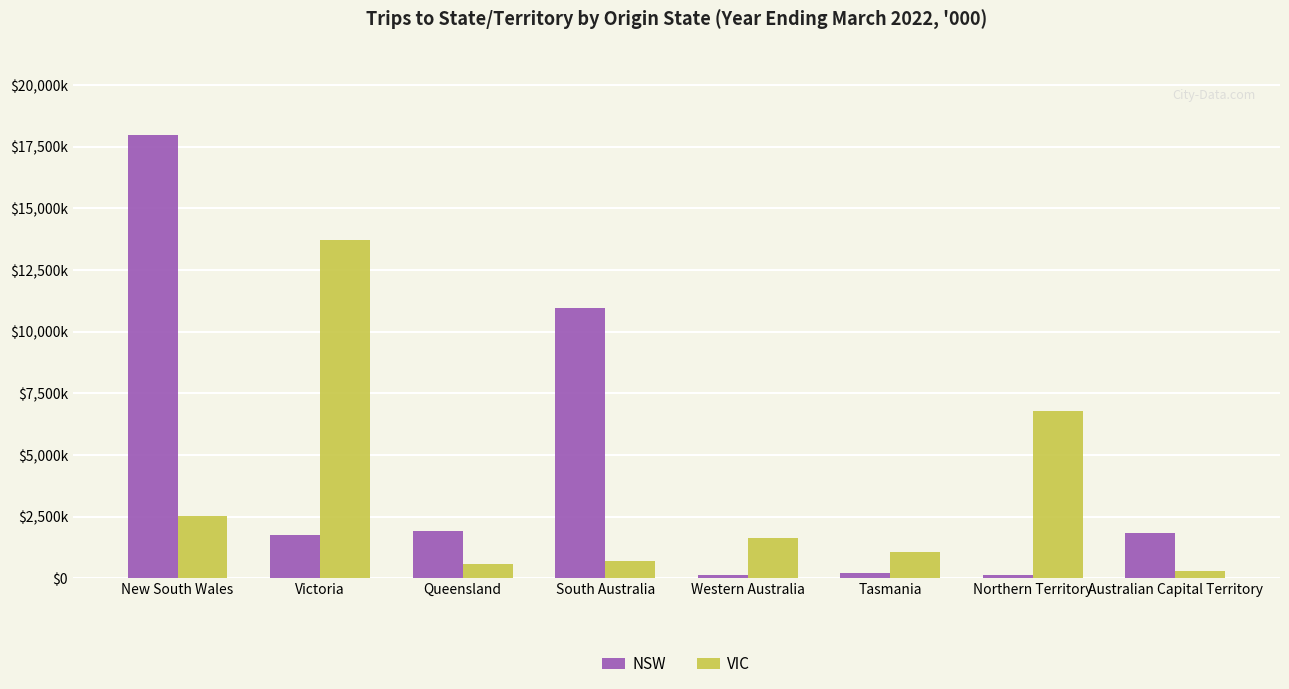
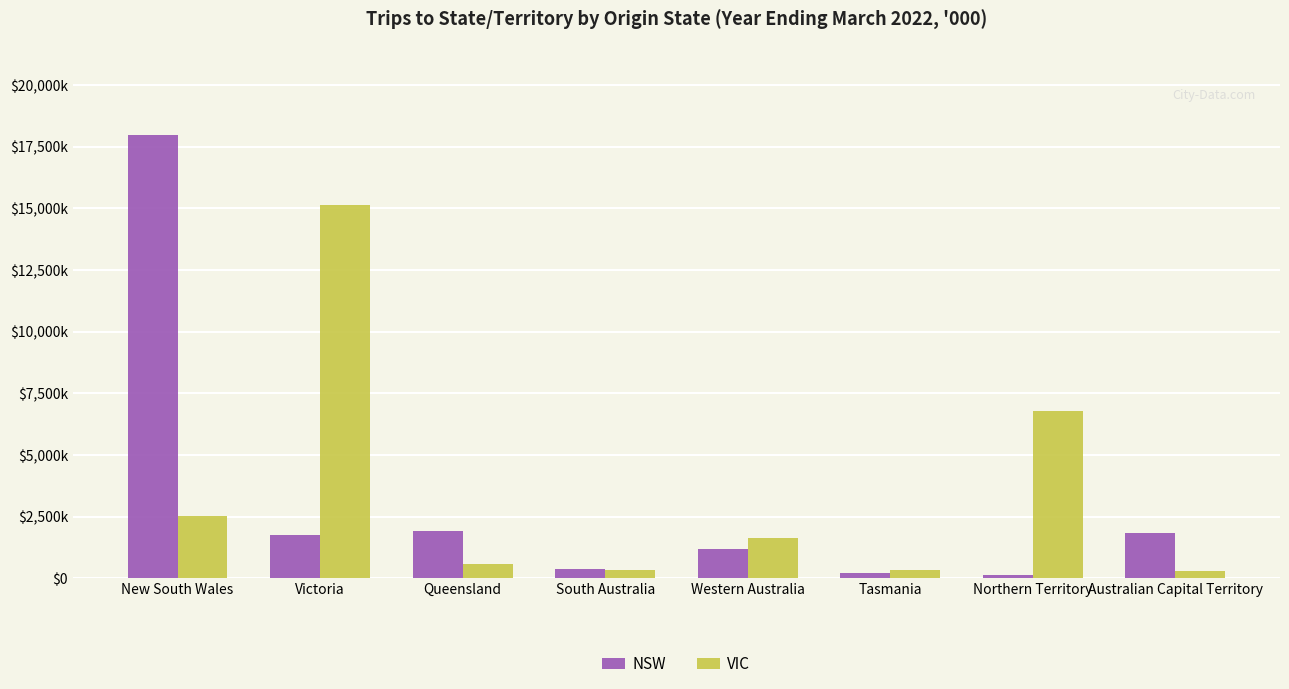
  {
    "NSW": {
      "New South Wales": "$18,000,000",
      "Victoria": "$1,800,000",
      "Queensland": "$1,900,000",
-     "South Australia": "$11,000,000",
-     "Western Australia": "$100,000",
+     "South Australia": "$400,000",
+     "Western Australia": "$1,200,000",
      "Tasmania": "$200,000",
      "Northern Territory": "$100,000",
      "Australian Capital Territory": "$1,800,000"
    },
    "VIC": {
      "New South Wales": "$2,500,000",
-     "Victoria": "$13,700,000",
+     "Victoria": "$15,100,000",
      "Queensland": "$600,000",
-     "South Australia": "$700,000",
+     "South Australia": "$400,000",
      "Western Australia": "$1,600,000",
-     "Tasmania": "$1,100,000",
+     "Tasmania": "$300,000",
      "Northern Territory": "$6,800,000",
      "Australian Capital Territory": "$300,000"
    }
  }
